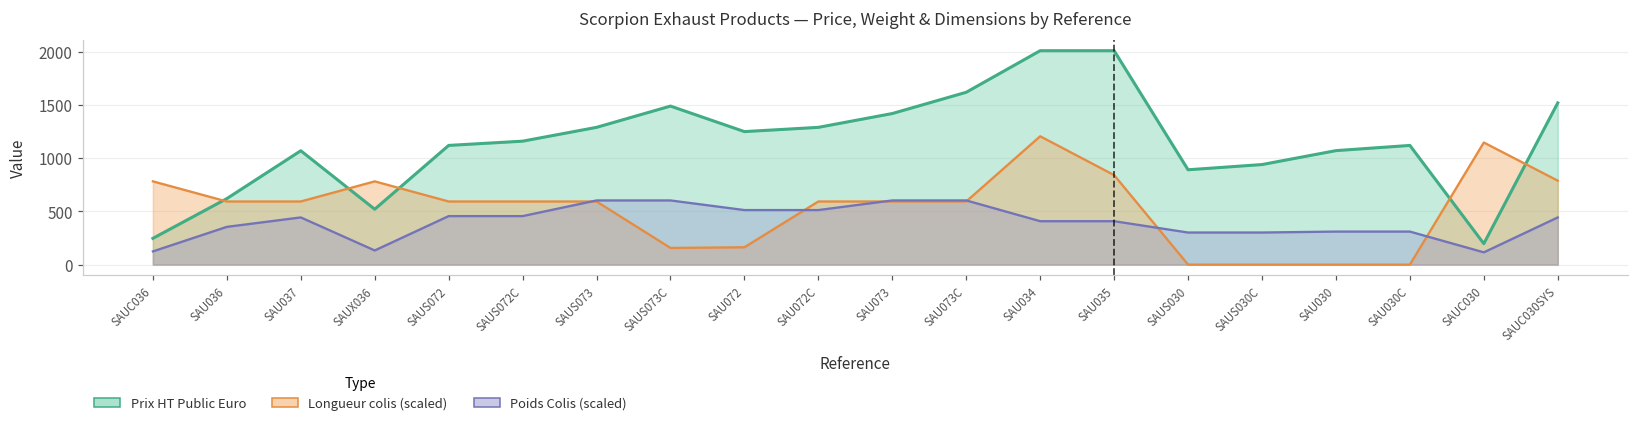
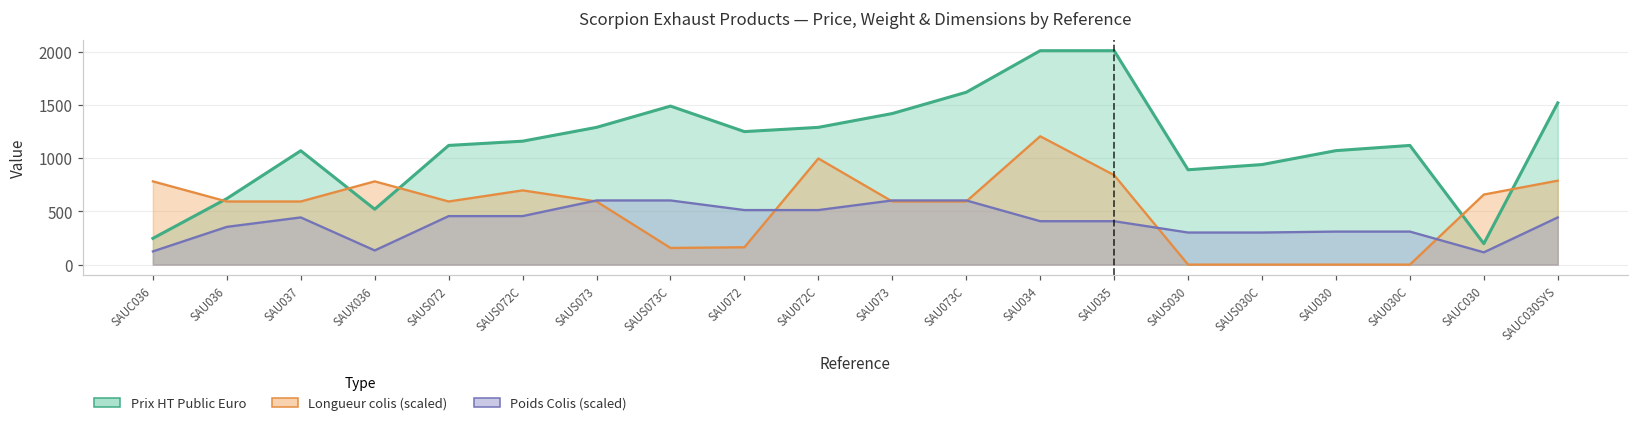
  {
    "Longueur colis (scaled)": {
      "SAUC036": 800,
      "SAU036": 600,
      "SAU037": 600,
      "SAUX036": 800,
      "SAUS072": 600,
-     "SAUS072C": 600,
+     "SAUS072C": 700,
      "SAUS073C": 200,
      "SAU072": 200,
-     "SAU072C": 600,
+     "SAU072C": 1000,
      "SAU034": 1200,
      "SAU035": 800,
      "SAUS030": 0,
      "SAUS030C": 0,
      "SAU030": 0,
      "SAU030C": 0,
-     "SAUC030": 1100,
+     "SAUC030": 700,
      "SAUC030SYS": 800
    }
  }
